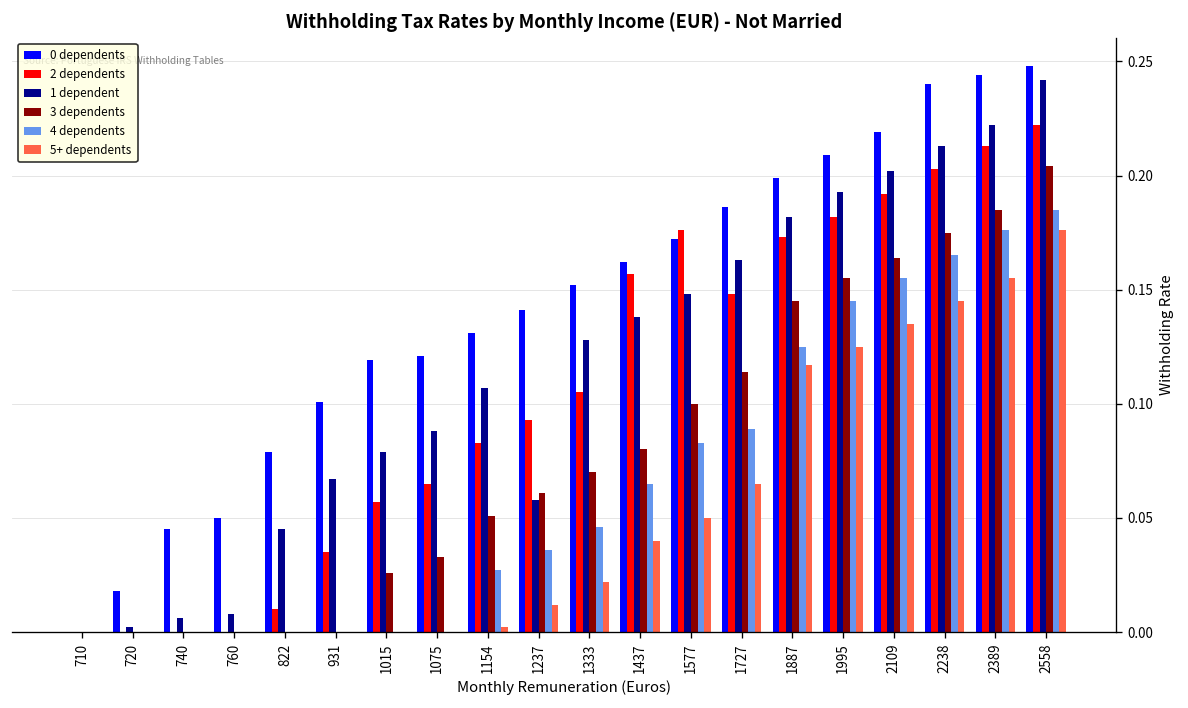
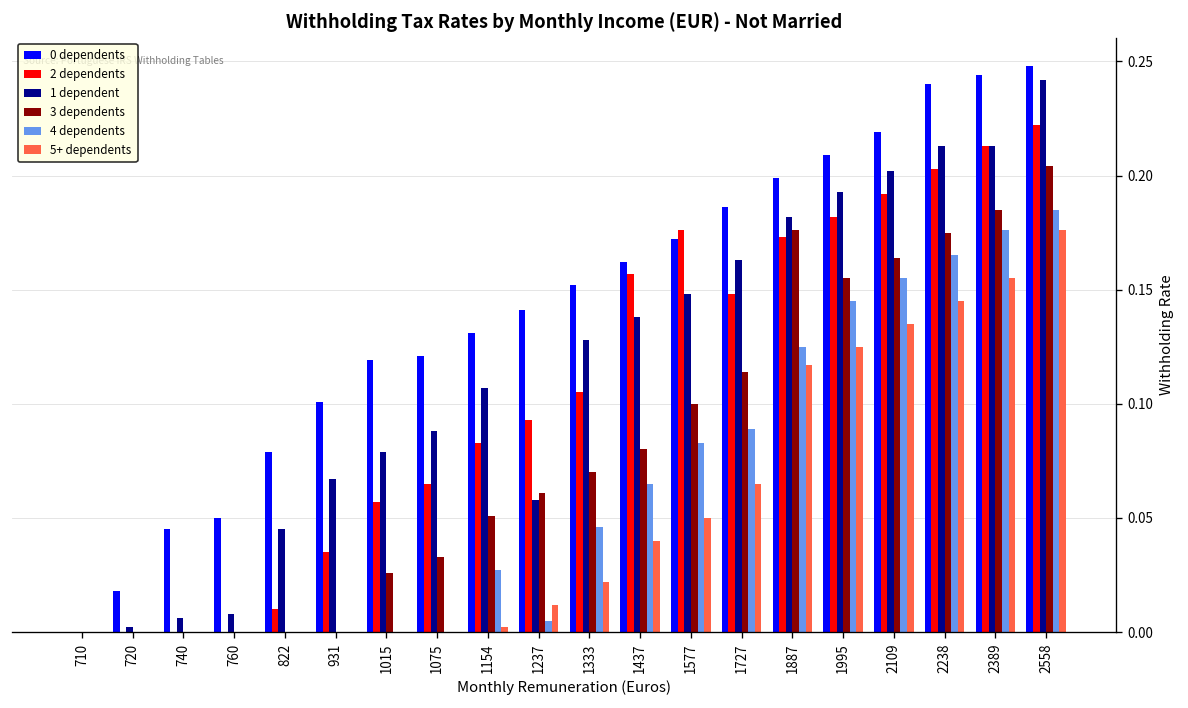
  {
    "0 dependents": {
      "710": 0.000,
      "720": 0.018,
      "740": 0.045,
      "760": 0.050,
      "822": 0.079,
      "931": 0.101,
      "1015": 0.119,
      "1075": 0.121,
      "1154": 0.131,
      "1237": 0.141,
      "1333": 0.152,
      "1437": 0.162,
      "1577": 0.172,
      "1727": 0.186,
      "1887": 0.199,
      "1995": 0.209,
      "2109": 0.219,
      "2238": 0.240,
      "2389": 0.244,
      "2558": 0.248
    },
    "2 dependents": {
      "710": 0.000,
      "720": 0.000,
      "740": 0.000,
      "760": 0.000,
      "822": 0.010,
      "931": 0.035,
      "1015": 0.057,
      "1075": 0.065,
      "1154": 0.083,
      "1237": 0.093,
      "1333": 0.105,
      "1437": 0.157,
      "1577": 0.176,
      "1727": 0.148,
      "1887": 0.173,
      "1995": 0.182,
      "2109": 0.192,
      "2238": 0.203,
      "2389": 0.213,
      "2558": 0.222
    },
    "1 dependent": {
      "710": 0.000,
      "720": 0.002,
      "740": 0.006,
      "760": 0.008,
      "822": 0.045,
      "931": 0.067,
      "1015": 0.079,
      "1075": 0.088,
      "1154": 0.107,
      "1237": 0.058,
      "1333": 0.128,
      "1437": 0.138,
      "1577": 0.148,
      "1727": 0.163,
      "1887": 0.182,
      "1995": 0.193,
      "2109": 0.202,
      "2238": 0.213,
-     "2389": 0.222,
+     "2389": 0.213,
      "2558": 0.242
    },
    "3 dependents": {
      "710": 0.000,
      "720": 0.000,
      "740": 0.000,
      "760": 0.000,
      "822": 0.000,
      "931": 0.000,
      "1015": 0.026,
      "1075": 0.033,
      "1154": 0.051,
      "1237": 0.061,
      "1333": 0.070,
      "1437": 0.080,
      "1577": 0.100,
      "1727": 0.114,
-     "1887": 0.145,
+     "1887": 0.176,
      "1995": 0.155,
      "2109": 0.164,
      "2238": 0.175,
      "2389": 0.185,
      "2558": 0.204
    },
    "4 dependents": {
      "710": 0.000,
      "720": 0.000,
      "740": 0.000,
      "760": 0.000,
      "822": 0.000,
      "931": 0.000,
      "1015": 0.000,
      "1075": 0.000,
      "1154": 0.027,
-     "1237": 0.036,
+     "1237": 0.005,
      "1333": 0.046,
      "1437": 0.065,
      "1577": 0.083,
      "1727": 0.089,
      "1887": 0.125,
      "1995": 0.145,
      "2109": 0.155,
      "2238": 0.165,
      "2389": 0.176,
      "2558": 0.185
    },
    "5+ dependents": {
      "710": 0.000,
      "720": 0.000,
      "740": 0.000,
      "760": 0.000,
      "822": 0.000,
      "931": 0.000,
      "1015": 0.000,
      "1075": 0.000,
      "1154": 0.002,
      "1237": 0.012,
      "1333": 0.022,
      "1437": 0.040,
      "1577": 0.050,
      "1727": 0.065,
      "1887": 0.117,
      "1995": 0.125,
      "2109": 0.135,
      "2238": 0.145,
      "2389": 0.155,
      "2558": 0.176
    }
  }
